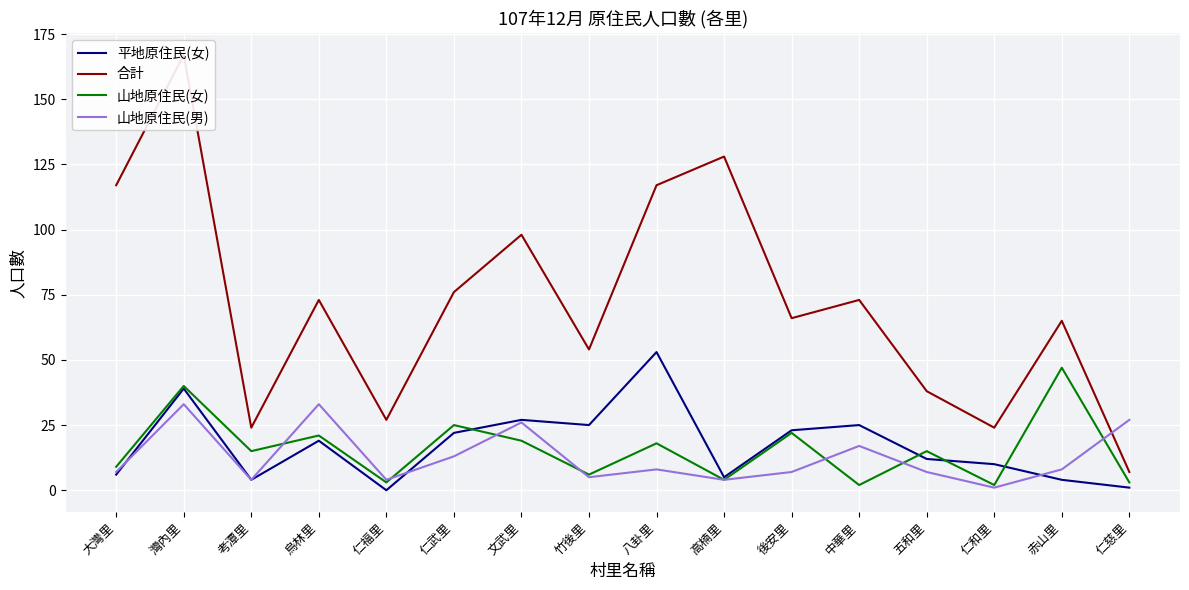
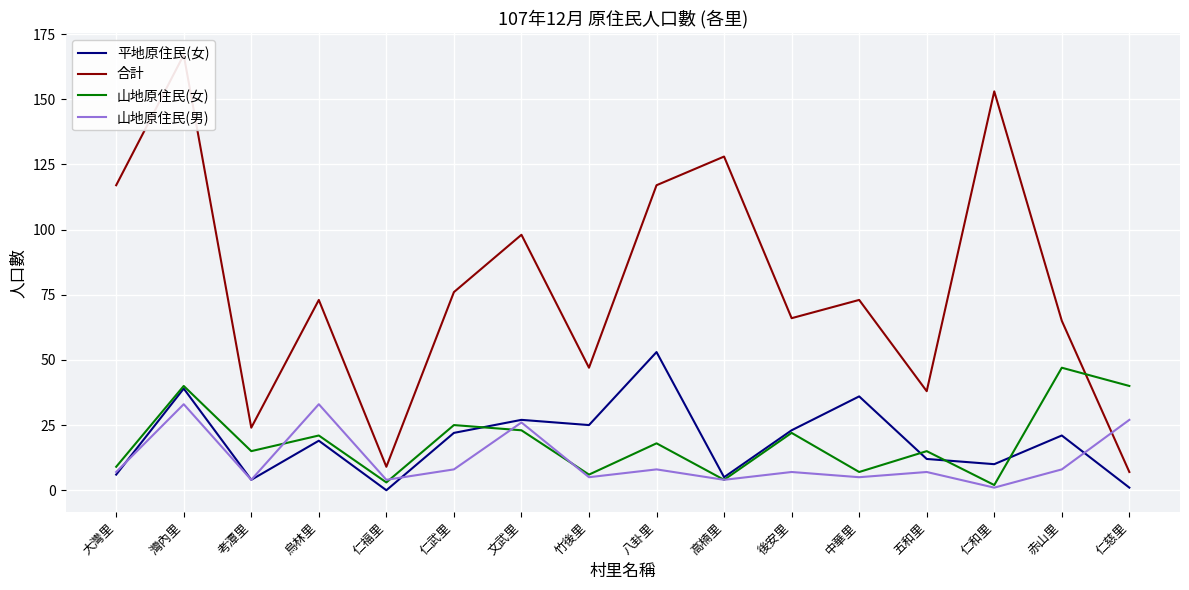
  {
    "平地原住民(女)": {
      "大灣里": 6,
      "灣內里": 39,
      "烏林里": 19,
      "仁福里": 0,
      "仁武里": 22,
      "文武里": 27,
      "竹後里": 25,
      "八卦里": 53,
      "高楠里": 5,
      "後安里": 23,
-     "中華里": 25,
+     "中華里": 36,
      "五和里": 12,
      "仁和里": 10,
-     "赤山里": 4,
+     "赤山里": 21,
      "仁慈里": 1
    },
    "合計": {
      "大灣里": 117,
      "考潭里": 24,
      "烏林里": 73,
-     "仁福里": 27,
+     "仁福里": 9,
      "仁武里": 76,
      "文武里": 98,
-     "竹後里": 54,
+     "竹後里": 47,
      "八卦里": 117,
      "高楠里": 128,
      "後安里": 66,
      "中華里": 73,
      "五和里": 38,
-     "仁和里": 24,
+     "仁和里": 153,
      "赤山里": 65,
      "仁慈里": 7
    },
    "山地原住民(女)": {
      "大灣里": 9,
      "灣內里": 40,
      "考潭里": 15,
      "烏林里": 21,
      "仁福里": 3,
      "仁武里": 25,
-     "文武里": 19,
+     "文武里": 23,
      "竹後里": 6,
      "八卦里": 18,
      "後安里": 22,
-     "中華里": 2,
+     "中華里": 7,
      "五和里": 15,
      "仁和里": 2,
      "赤山里": 47,
-     "仁慈里": 3
+     "仁慈里": 40
    },
    "山地原住民(男)": {
      "大灣里": 7,
      "灣內里": 33,
      "烏林里": 33,
      "仁福里": 4,
-     "仁武里": 13,
+     "仁武里": 8,
      "文武里": 26,
      "竹後里": 5,
      "八卦里": 8,
      "後安里": 7,
-     "中華里": 17,
+     "中華里": 5,
      "五和里": 7,
      "仁和里": 1,
      "赤山里": 8,
      "仁慈里": 27
    }
  }
